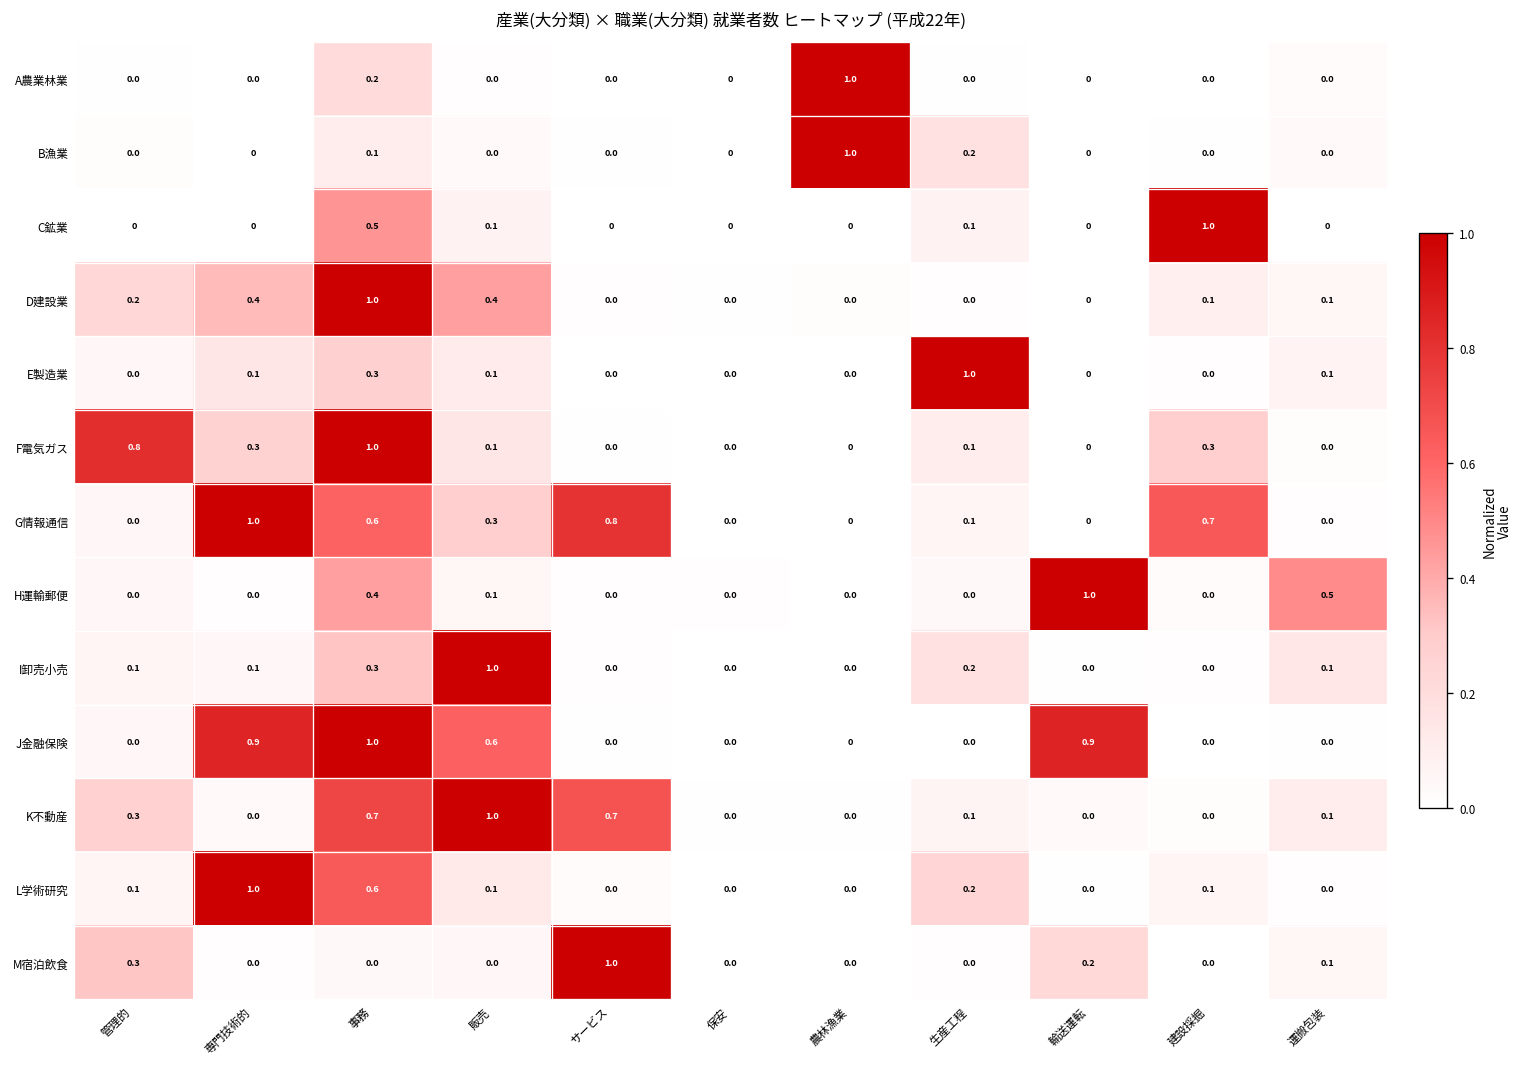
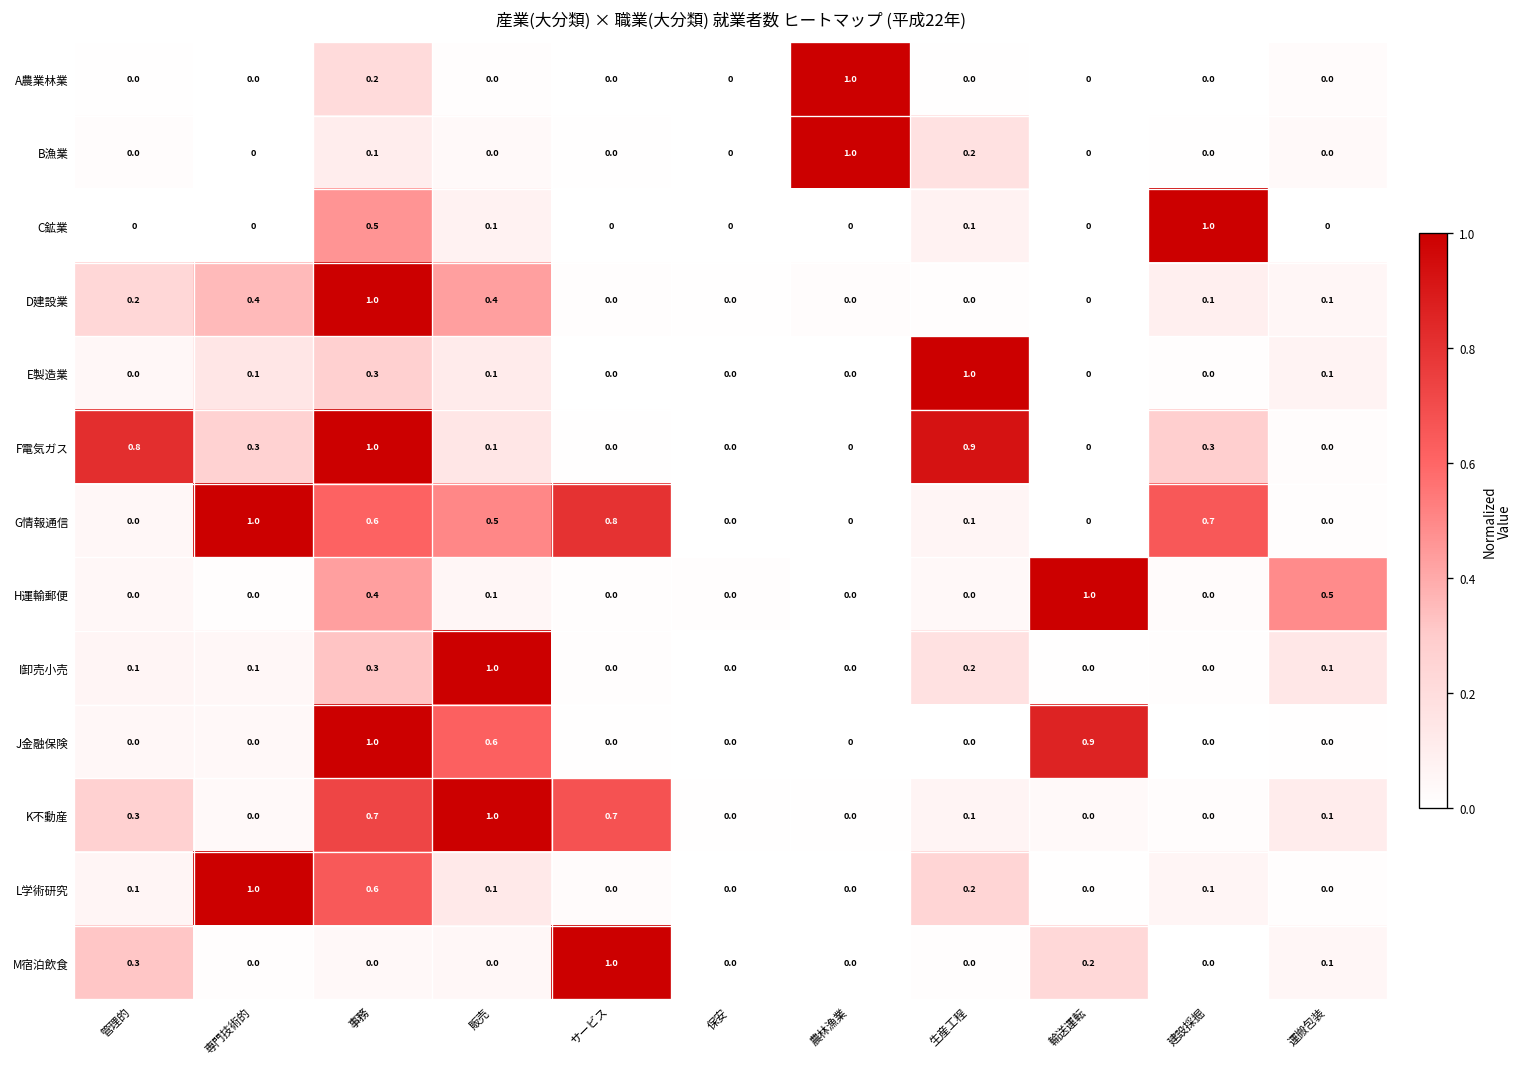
  {
    "A農業林業": {
      "管理的": 0.0,
      "専門技術的": 0.0,
      "事務": 0.2,
      "販売": 0.0,
      "サービス": 0.0,
      "保安": 0,
      "農林漁業": 1.0,
      "生産工程": 0.0,
      "輸送運転": 0,
      "建設採掘": 0.0,
      "運搬包装": 0.0
    },
    "B漁業": {
      "管理的": 0.0,
      "専門技術的": 0,
      "事務": 0.1,
      "販売": 0.0,
      "サービス": 0.0,
      "保安": 0,
      "農林漁業": 1.0,
      "生産工程": 0.2,
      "輸送運転": 0,
      "建設採掘": 0.0,
      "運搬包装": 0.0
    },
    "C鉱業": {
      "管理的": 0,
      "専門技術的": 0,
      "事務": 0.5,
      "販売": 0.1,
      "サービス": 0,
      "保安": 0,
      "農林漁業": 0,
      "生産工程": 0.1,
      "輸送運転": 0,
      "建設採掘": 1.0,
      "運搬包装": 0
    },
    "D建設業": {
      "管理的": 0.2,
      "専門技術的": 0.4,
      "事務": 1.0,
      "販売": 0.4,
      "サービス": 0.0,
      "保安": 0.0,
      "農林漁業": 0.0,
      "生産工程": 0.0,
      "輸送運転": 0,
      "建設採掘": 0.1,
      "運搬包装": 0.1
    },
    "E製造業": {
      "管理的": 0.0,
      "専門技術的": 0.1,
      "事務": 0.3,
      "販売": 0.1,
      "サービス": 0.0,
      "保安": 0.0,
      "農林漁業": 0.0,
      "生産工程": 1.0,
      "輸送運転": 0,
      "建設採掘": 0.0,
      "運搬包装": 0.1
    },
    "F電気ガス": {
      "管理的": 0.8,
      "専門技術的": 0.3,
      "事務": 1.0,
      "販売": 0.1,
      "サービス": 0.0,
      "保安": 0.0,
      "農林漁業": 0,
-     "生産工程": 0.1,
+     "生産工程": 0.9,
      "輸送運転": 0,
      "建設採掘": 0.3,
      "運搬包装": 0.0
    },
    "G情報通信": {
      "管理的": 0.0,
      "専門技術的": 1.0,
      "事務": 0.6,
-     "販売": 0.3,
+     "販売": 0.5,
      "サービス": 0.8,
      "保安": 0.0,
      "農林漁業": 0,
      "生産工程": 0.1,
      "輸送運転": 0,
      "建設採掘": 0.7,
      "運搬包装": 0.0
    },
    "H運輸郵便": {
      "管理的": 0.0,
      "専門技術的": 0.0,
      "事務": 0.4,
      "販売": 0.1,
      "サービス": 0.0,
      "保安": 0.0,
      "農林漁業": 0.0,
      "生産工程": 0.0,
      "輸送運転": 1.0,
      "建設採掘": 0.0,
      "運搬包装": 0.5
    },
    "I卸売小売": {
      "管理的": 0.1,
      "専門技術的": 0.1,
      "事務": 0.3,
      "販売": 1.0,
      "サービス": 0.0,
      "保安": 0.0,
      "農林漁業": 0.0,
      "生産工程": 0.2,
      "輸送運転": 0.0,
      "建設採掘": 0.0,
      "運搬包装": 0.1
    },
    "J金融保険": {
      "管理的": 0.0,
-     "専門技術的": 0.9,
+     "専門技術的": 0.0,
      "事務": 1.0,
      "販売": 0.6,
      "サービス": 0.0,
      "保安": 0.0,
      "農林漁業": 0,
      "生産工程": 0.0,
      "輸送運転": 0.9,
      "建設採掘": 0.0,
      "運搬包装": 0.0
    },
    "K不動産": {
      "管理的": 0.3,
      "専門技術的": 0.0,
      "事務": 0.7,
      "販売": 1.0,
      "サービス": 0.7,
      "保安": 0.0,
      "農林漁業": 0.0,
      "生産工程": 0.1,
      "輸送運転": 0.0,
      "建設採掘": 0.0,
      "運搬包装": 0.1
    },
    "L学術研究": {
      "管理的": 0.1,
      "専門技術的": 1.0,
      "事務": 0.6,
      "販売": 0.1,
      "サービス": 0.0,
      "保安": 0.0,
      "農林漁業": 0.0,
      "生産工程": 0.2,
      "輸送運転": 0.0,
      "建設採掘": 0.1,
      "運搬包装": 0.0
    },
    "M宿泊飲食": {
      "管理的": 0.3,
      "専門技術的": 0.0,
      "事務": 0.0,
      "販売": 0.0,
      "サービス": 1.0,
      "保安": 0.0,
      "農林漁業": 0.0,
      "生産工程": 0.0,
      "輸送運転": 0.2,
      "建設採掘": 0.0,
      "運搬包装": 0.1
    }
  }
